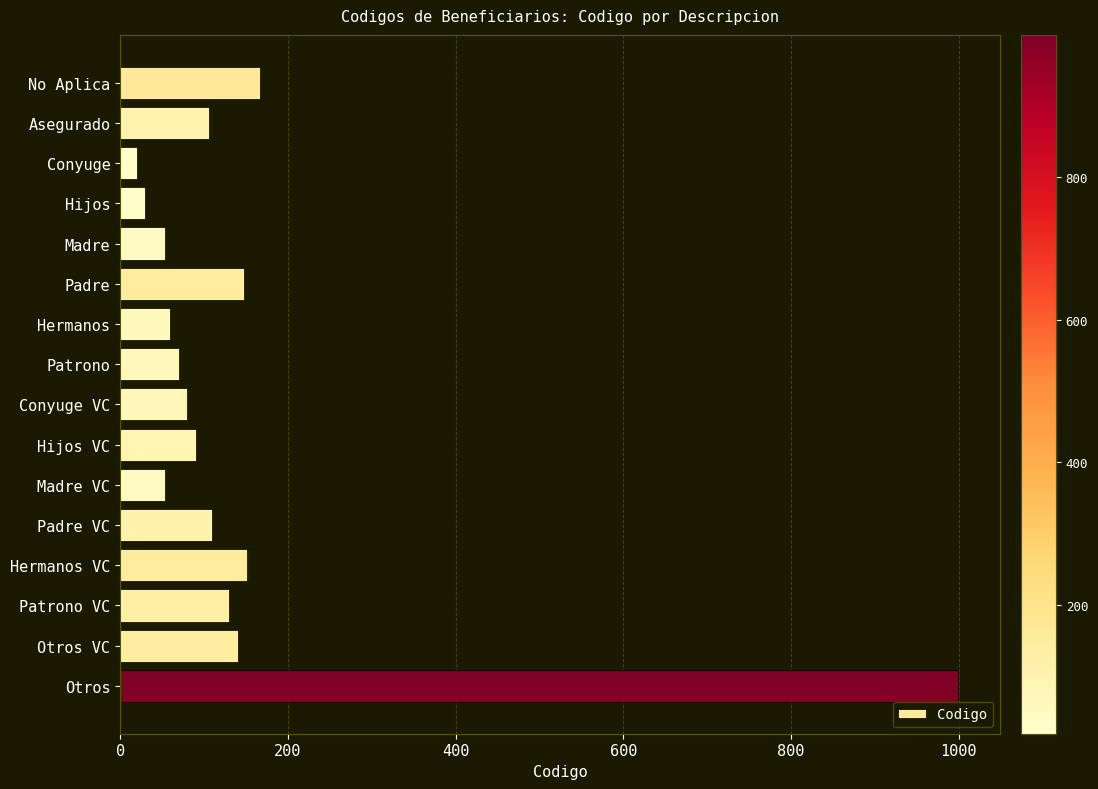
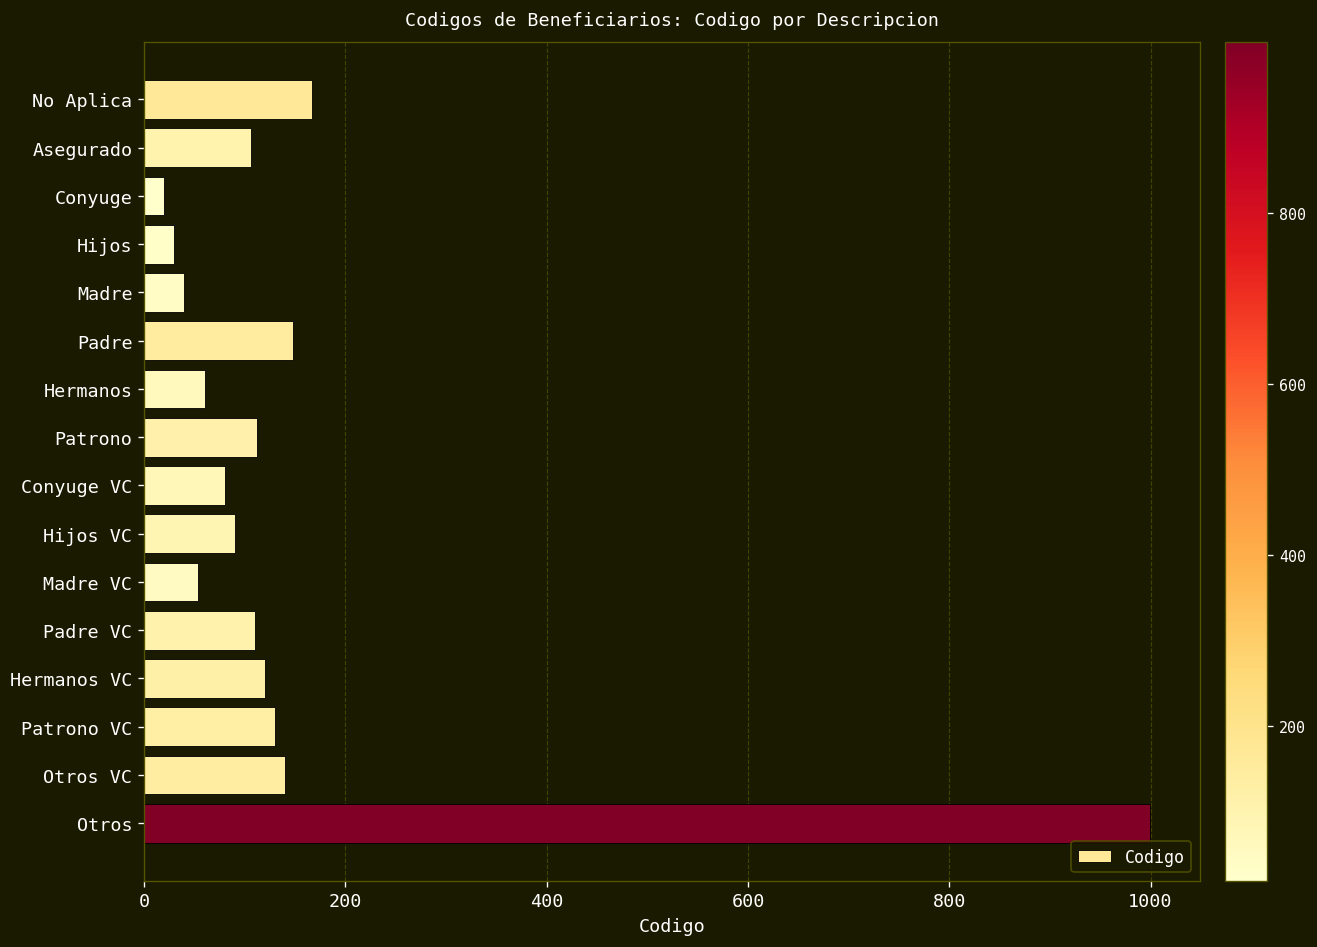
  {
    "No Aplica": 170,
    "Asegurado": 110,
    "Conyuge": 20,
    "Hijos": 30,
-   "Madre": 50,
+   "Madre": 40,
    "Padre": 150,
    "Hermanos": 60,
-   "Patrono": 70,
+   "Patrono": 110,
    "Conyuge VC": 80,
    "Hijos VC": 90,
    "Madre VC": 50,
    "Padre VC": 110,
-   "Hermanos VC": 150,
+   "Hermanos VC": 120,
    "Patrono VC": 130,
    "Otros VC": 140,
    "Otros": 1000
  }
